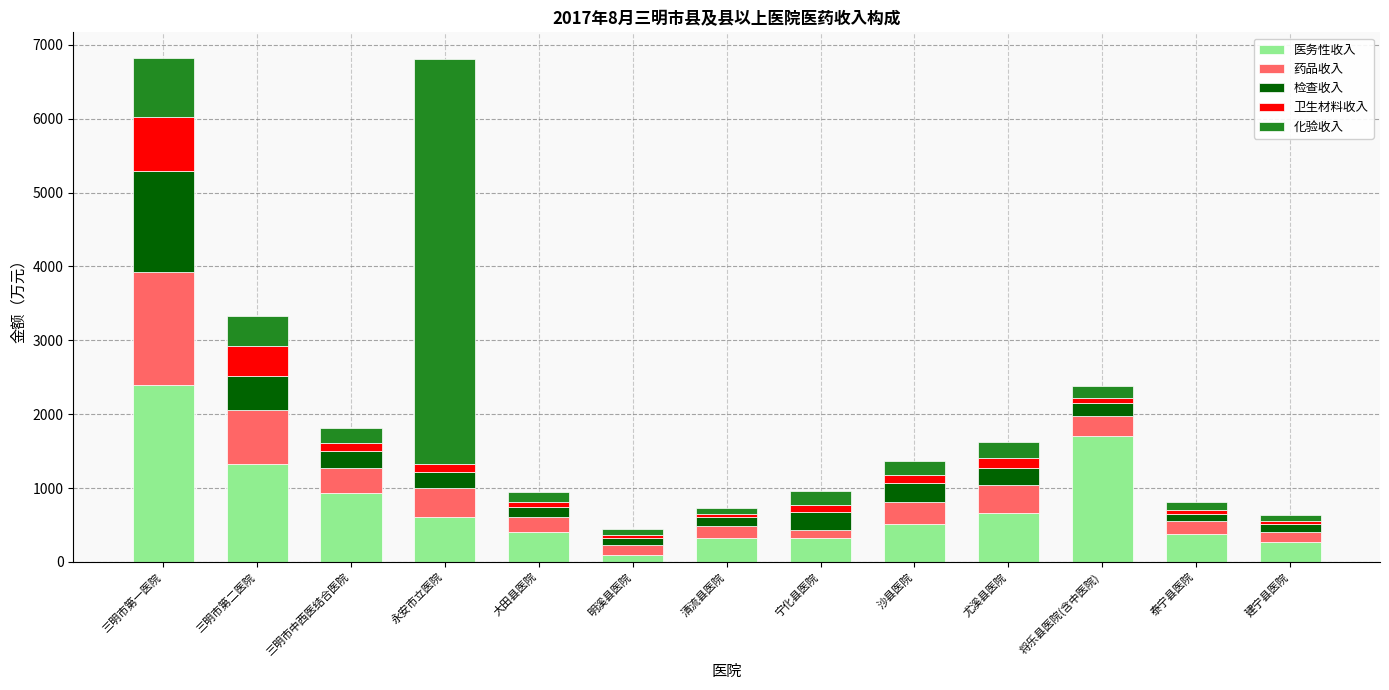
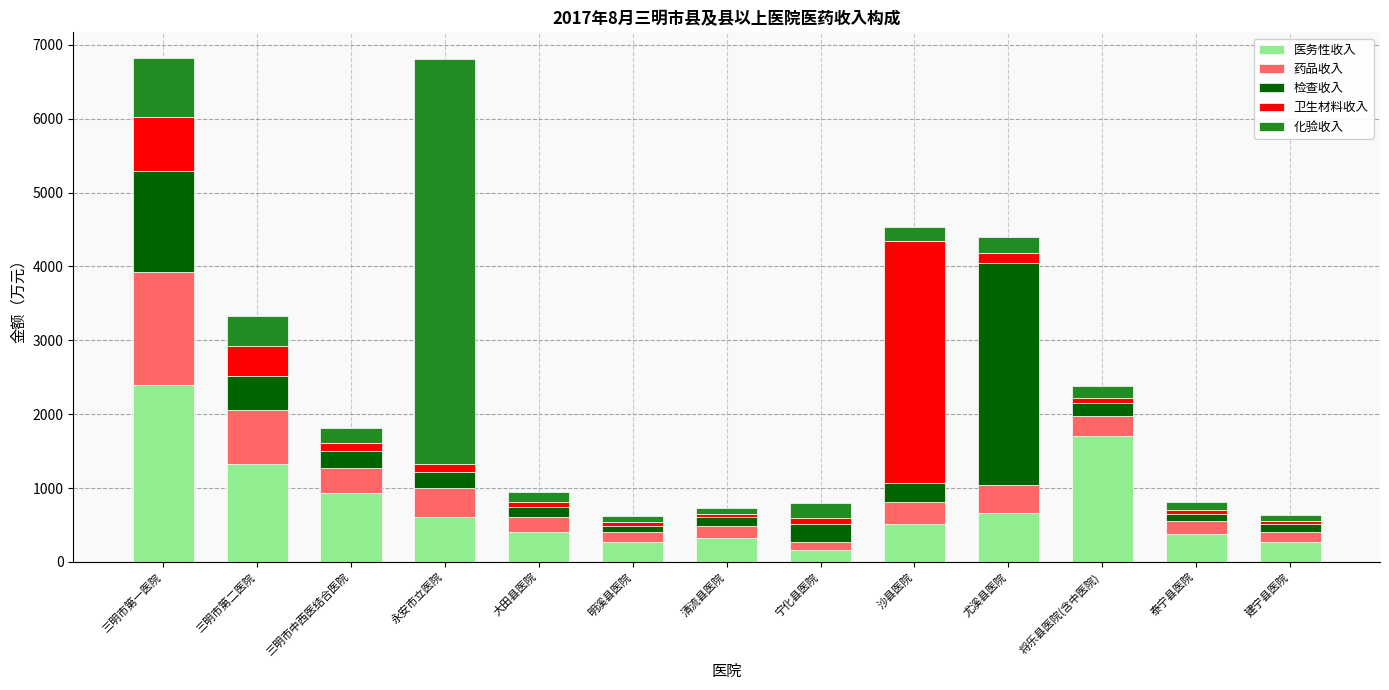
  {
    "医务性收入": {
      "三明市第一医院": 2400,
      "三明市第二医院": 1300,
      "三明市中西医结合医院": 900,
      "永安市立医院": 600,
      "大田县医院": 400,
-     "明溪县医院": 100,
+     "明溪县医院": 300,
      "清流县医院": 300,
-     "宁化县医院": 300,
+     "宁化县医院": 200,
      "沙县医院": 500,
      "尤溪县医院": 700,
      "将乐县医院(含中医院)": 1700,
      "泰宁县医院": 400,
      "建宁县医院": 300
    },
    "药品收入": {
      "三明市第一医院": 1500,
      "三明市第二医院": 700,
      "三明市中西医结合医院": 300,
      "永安市立医院": 400,
      "大田县医院": 200,
      "明溪县医院": 100,
      "清流县医院": 200,
      "宁化县医院": 100,
      "沙县医院": 300,
      "尤溪县医院": 400,
      "将乐县医院(含中医院)": 300,
      "泰宁县医院": 200,
      "建宁县医院": 100
    },
    "检查收入": {
      "三明市第一医院": 1400,
      "三明市第二医院": 500,
      "三明市中西医结合医院": 200,
      "永安市立医院": 200,
      "大田县医院": 100,
      "明溪县医院": 100,
      "清流县医院": 100,
      "宁化县医院": 200,
      "沙县医院": 300,
-     "尤溪县医院": 200,
+     "尤溪县医院": 3000,
      "将乐县医院(含中医院)": 200,
      "泰宁县医院": 100,
      "建宁县医院": 100
    },
    "卫生材料收入": {
      "三明市第一医院": 700,
      "三明市第二医院": 400,
      "三明市中西医结合医院": 100,
      "永安市立医院": 100,
      "大田县医院": 100,
      "明溪县医院": 0,
      "清流县医院": 0,
      "宁化县医院": 100,
-     "沙县医院": 100,
+     "沙县医院": 3300,
      "尤溪县医院": 100,
      "将乐县医院(含中医院)": 100,
      "泰宁县医院": 100,
      "建宁县医院": 0
    },
    "化验收入": {
      "三明市第一医院": 800,
      "三明市第二医院": 400,
      "三明市中西医结合医院": 200,
      "永安市立医院": 5500,
      "大田县医院": 100,
      "明溪县医院": 100,
      "清流县医院": 100,
      "宁化县医院": 200,
      "沙县医院": 200,
      "尤溪县医院": 200,
      "将乐县医院(含中医院)": 200,
      "泰宁县医院": 100,
      "建宁县医院": 100
    }
  }
